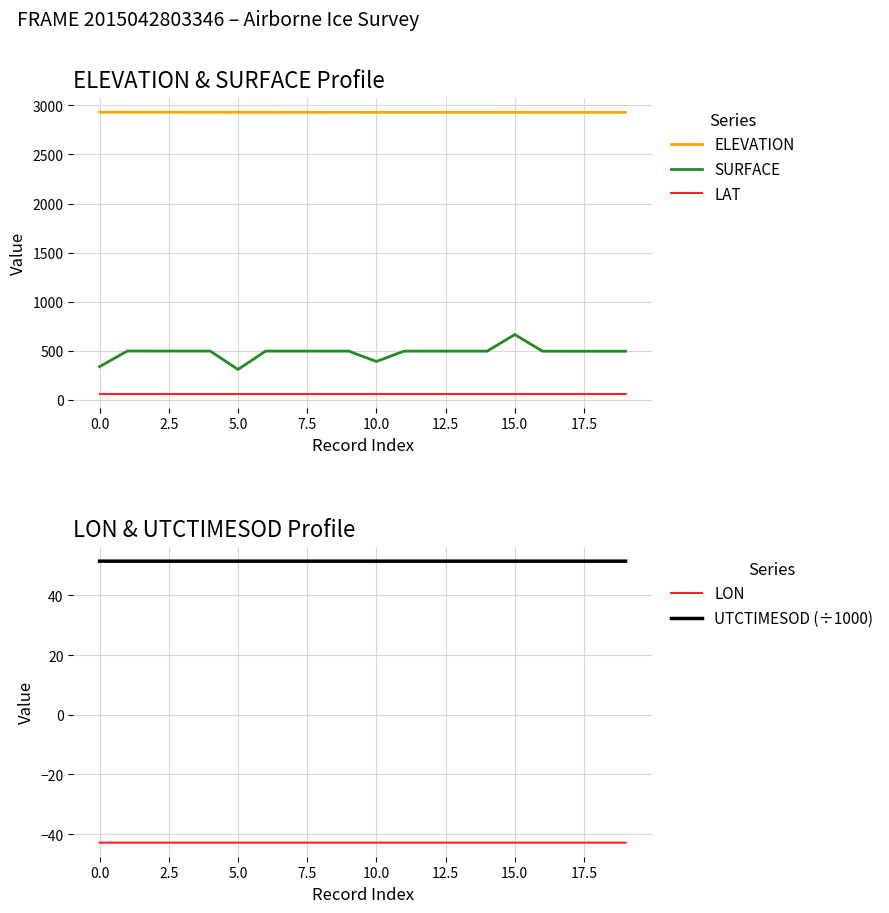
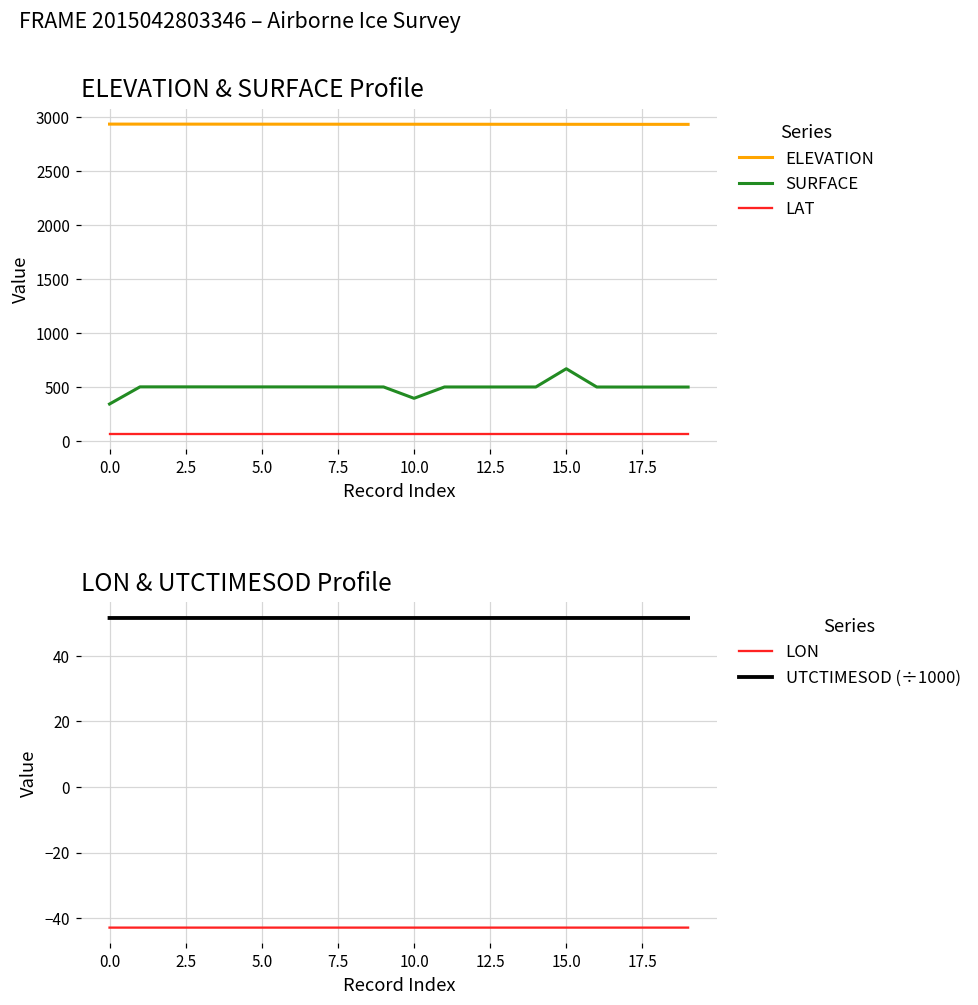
  {
    "ELEVATION & SURFACE Profile": {
      "ELEVATION": {
        "0.0": 2900,
        "5.0": 2900,
        "10.0": 2900,
        "15.0": 2900
      },
      "SURFACE": {
        "0.0": 300,
-       "5.0": 300,
+       "5.0": 500,
        "10.0": 400,
        "15.0": 700
      },
      "LAT": {
        "0.0": 100,
        "5.0": 100,
        "10.0": 100,
        "15.0": 100
      }
    },
    "LON & UTCTIMESOD Profile": {
      "LON": {
        "0.0": -43,
        "5.0": -43,
        "10.0": -43,
        "15.0": -43
      },
      "UTCTIMESOD (÷1000)": {
        "0.0": 51,
        "5.0": 51,
        "10.0": 51,
        "15.0": 51
      }
    }
  }
